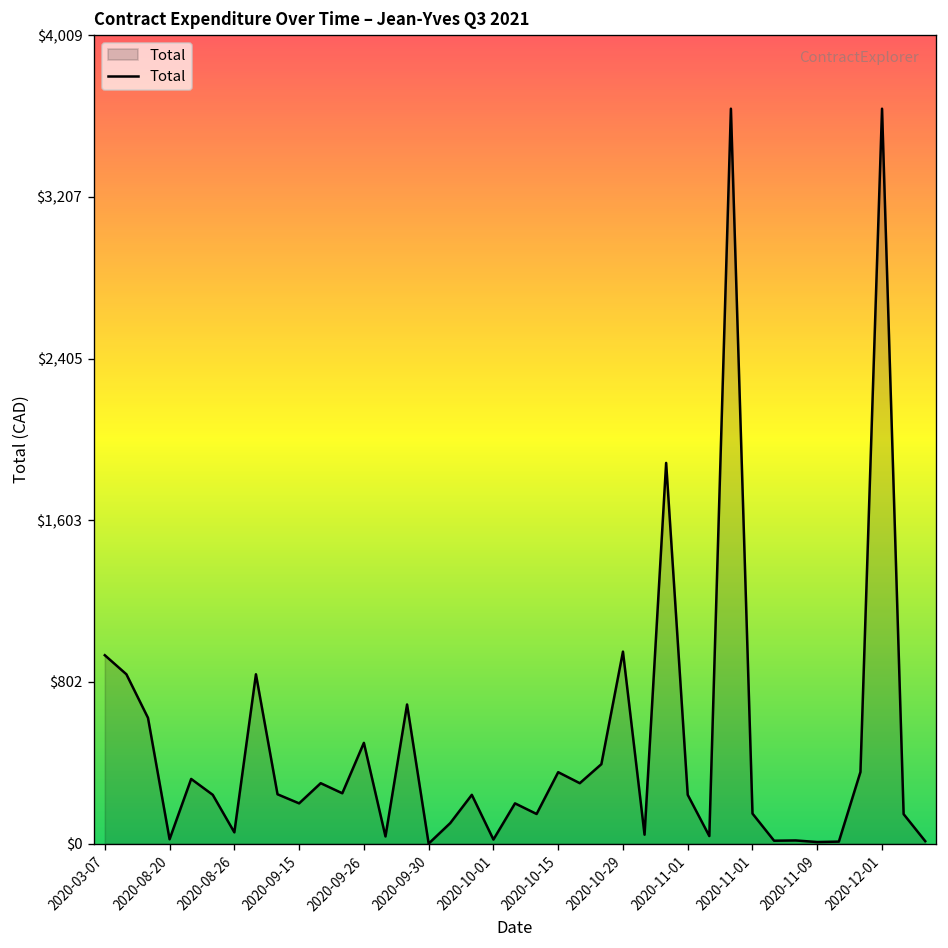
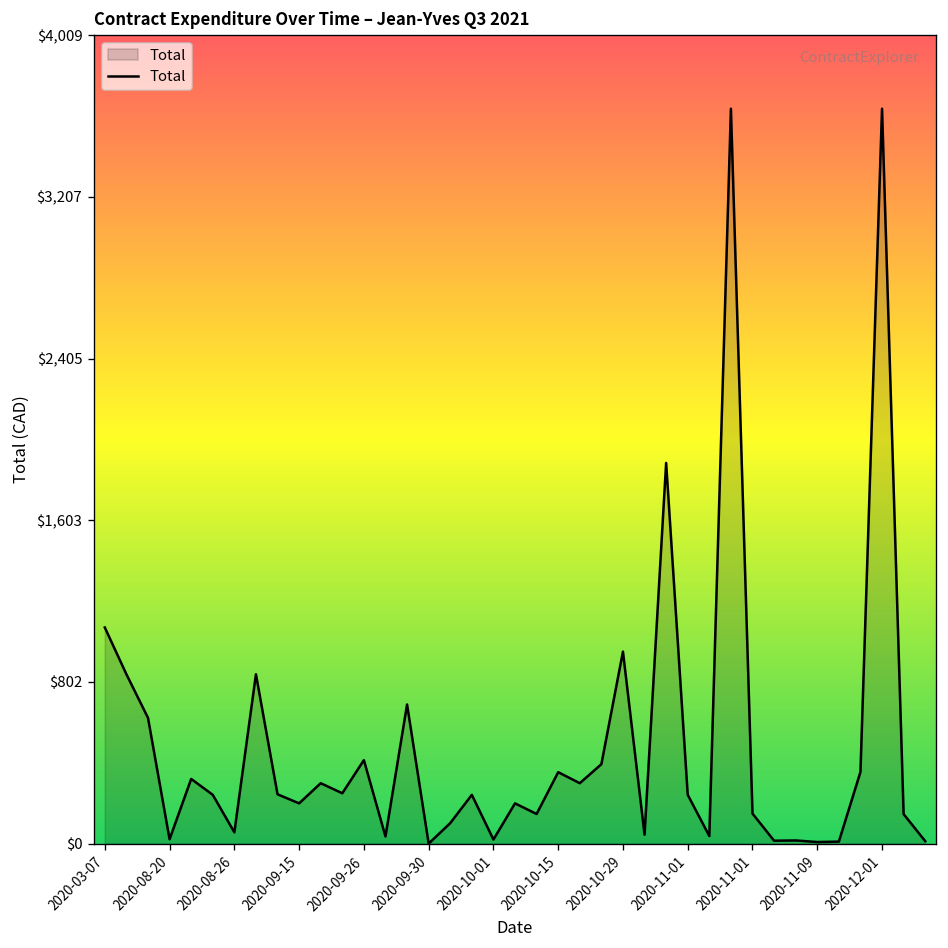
  {
-   "2020-03-07": "$930",
+   "2020-03-07": "$1,070",
    "2020-08-20": "$20",
    "2020-08-26": "$60",
-   "2020-09-26": "$500",
+   "2020-09-26": "$410",
    "2020-10-15": "$350",
    "2020-10-29": "$950"
  }
